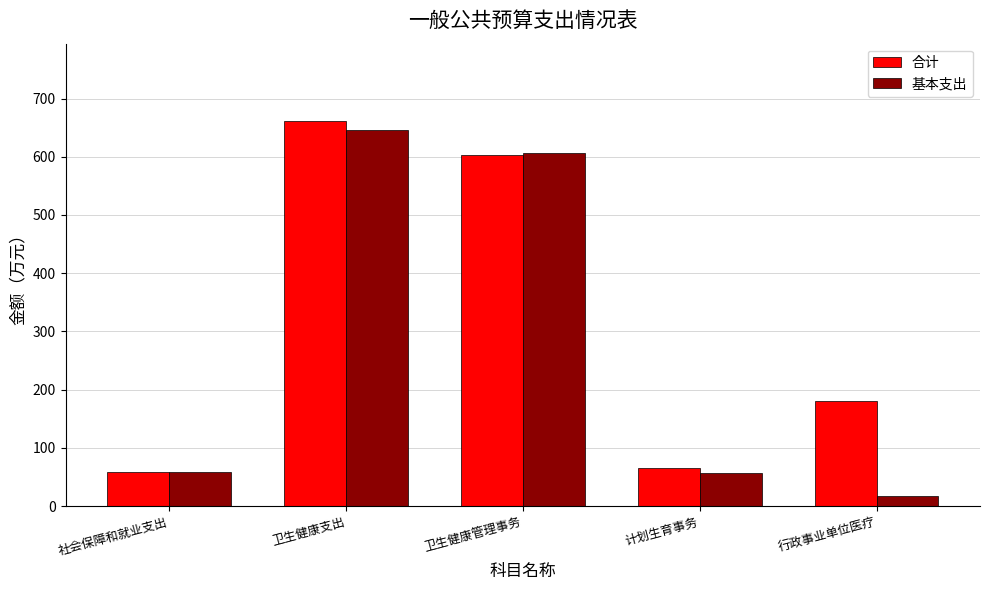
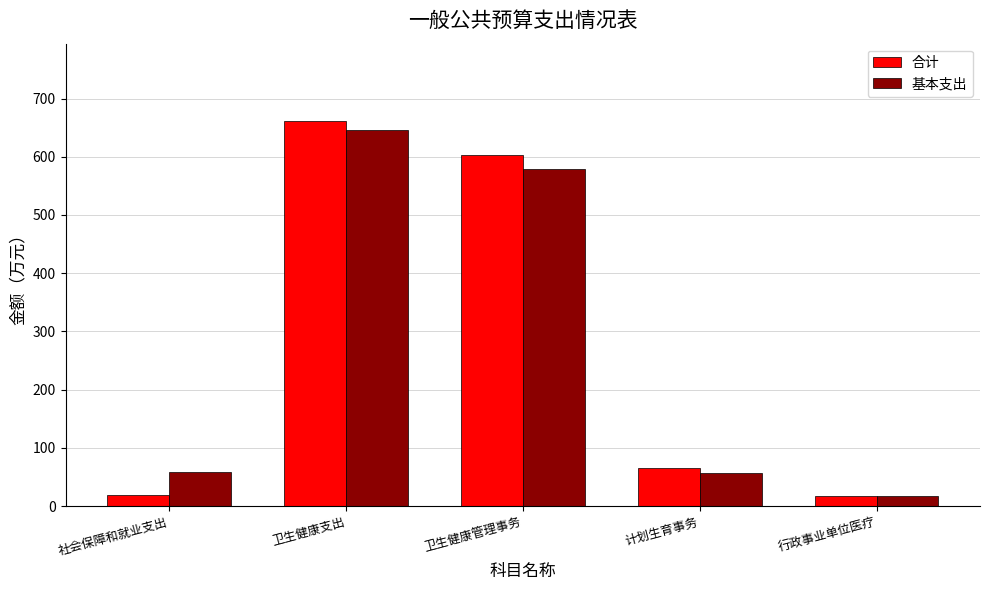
  {
    "合计": {
-     "社会保障和就业支出": 60,
+     "社会保障和就业支出": 20,
      "卫生健康支出": 660,
      "卫生健康管理事务": 600,
      "计划生育事务": 70,
-     "行政事业单位医疗": 180
+     "行政事业单位医疗": 20
    },
    "基本支出": {
      "社会保障和就业支出": 60,
      "卫生健康支出": 650,
-     "卫生健康管理事务": 610,
+     "卫生健康管理事务": 580,
      "计划生育事务": 60,
      "行政事业单位医疗": 20
    }
  }
